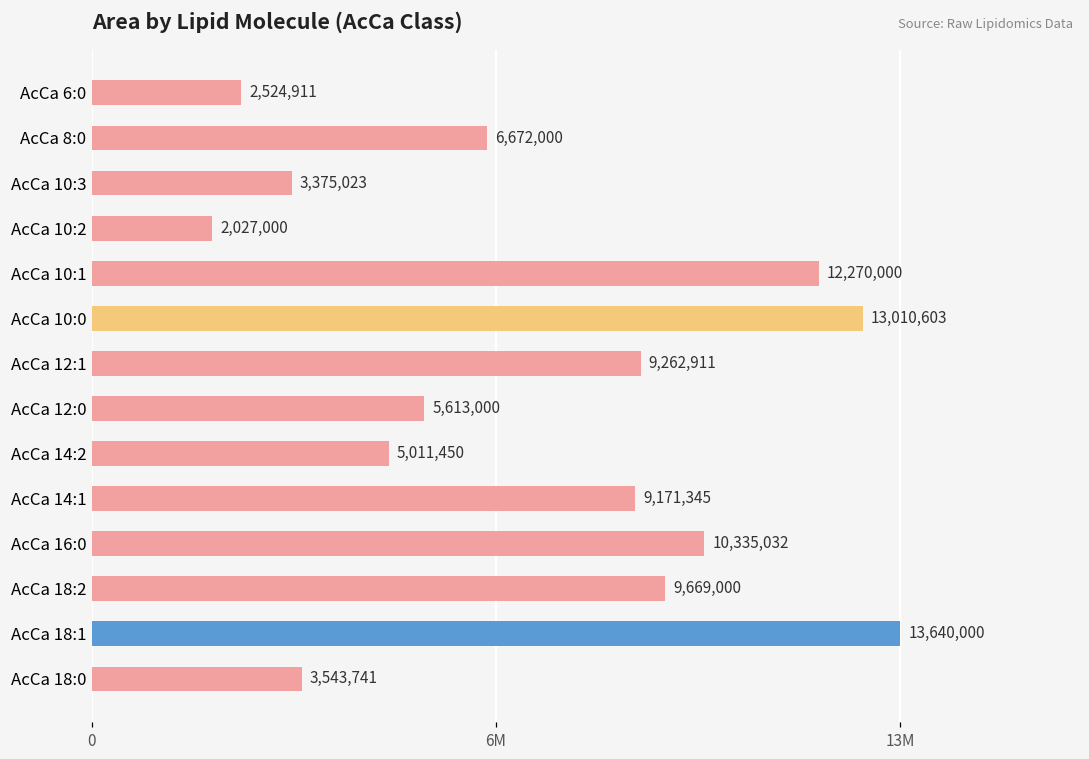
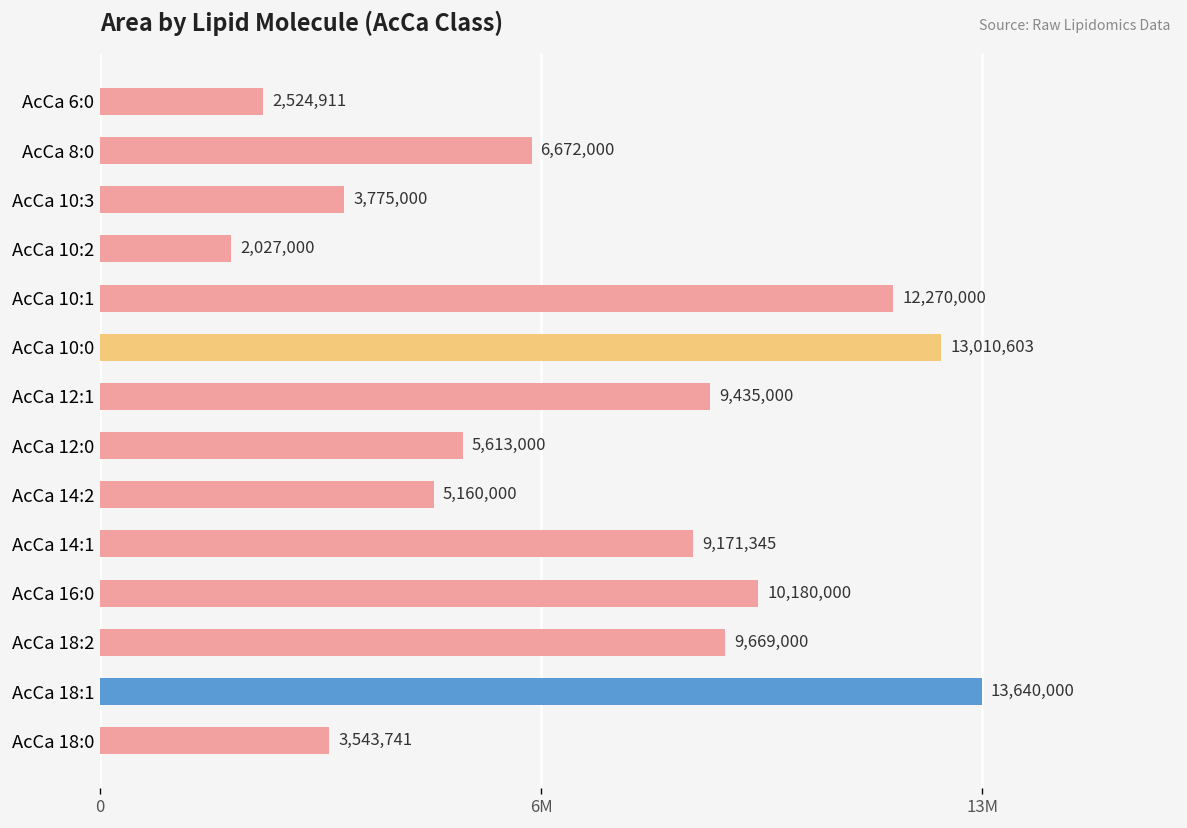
  {
    "AcCa 6:0": "2,524,911",
    "AcCa 8:0": "6,672,000",
-   "AcCa 10:3": "3,375,023",
+   "AcCa 10:3": "3,775,000",
    "AcCa 10:2": "2,027,000",
    "AcCa 10:1": "12,270,000",
    "AcCa 10:0": "13,010,603",
-   "AcCa 12:1": "9,262,911",
+   "AcCa 12:1": "9,435,000",
    "AcCa 12:0": "5,613,000",
-   "AcCa 14:2": "5,011,450",
+   "AcCa 14:2": "5,160,000",
    "AcCa 14:1": "9,171,345",
-   "AcCa 16:0": "10,335,032",
+   "AcCa 16:0": "10,180,000",
    "AcCa 18:2": "9,669,000",
    "AcCa 18:1": "13,640,000",
    "AcCa 18:0": "3,543,741"
  }
